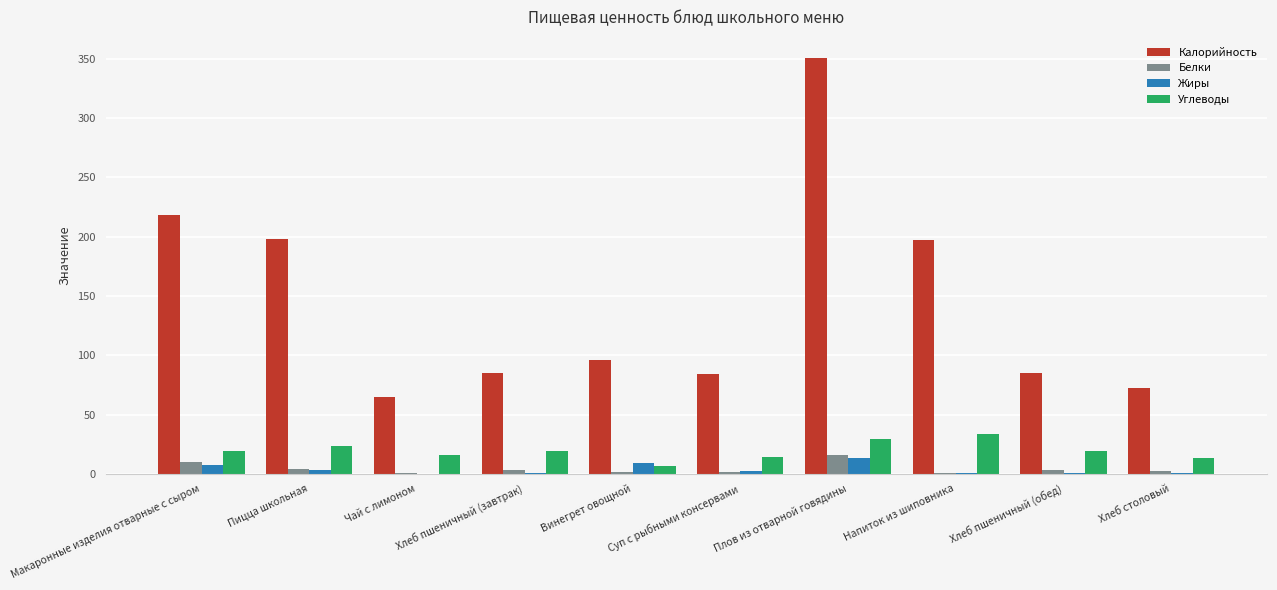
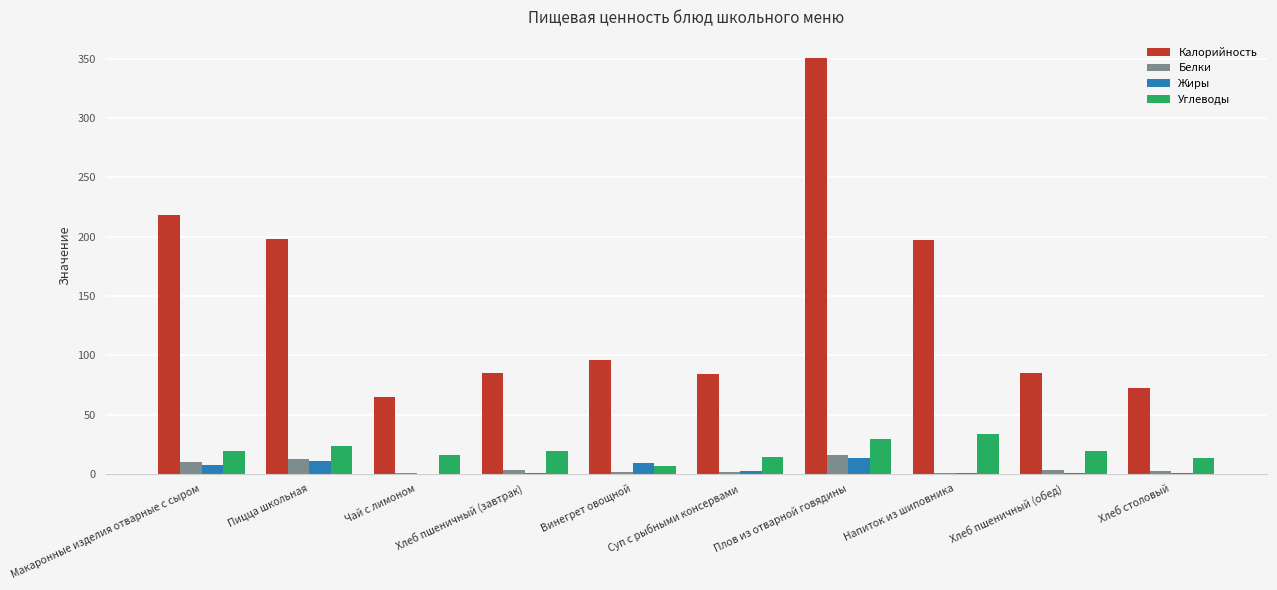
  {
    "Калорийность": {
      "Макаронные изделия отварные с сыром": 218,
      "Пицца школьная": 198,
      "Чай с лимоном": 65,
      "Хлеб пшеничный (завтрак)": 85,
      "Винегрет овощной": 96,
      "Суп с рыбными консервами": 84,
      "Плов из отварной говядины": 351,
      "Напиток из шиповника": 197,
      "Хлеб пшеничный (обед)": 85,
      "Хлеб столовый": 72
    },
    "Белки": {
      "Макаронные изделия отварные с сыром": 10,
-     "Пицца школьная": 4,
+     "Пицца школьная": 12,
      "Хлеб пшеничный (завтрак)": 3,
      "Плов из отварной говядины": 16,
      "Хлеб пшеничный (обед)": 3,
      "Хлеб столовый": 3
    },
    "Жиры": {
      "Макаронные изделия отварные с сыром": 7,
-     "Пицца школьная": 3,
+     "Пицца школьная": 11,
      "Винегрет овощной": 9,
      "Суп с рыбными консервами": 2,
      "Плов из отварной говядины": 13
    },
    "Углеводы": {
      "Макаронные изделия отварные с сыром": 19,
      "Пицца школьная": 24,
      "Чай с лимоном": 16,
      "Хлеб пшеничный (завтрак)": 19,
      "Винегрет овощной": 7,
      "Суп с рыбными консервами": 14,
      "Плов из отварной говядины": 30,
      "Напиток из шиповника": 33,
      "Хлеб пшеничный (обед)": 19,
      "Хлеб столовый": 14
    }
  }
